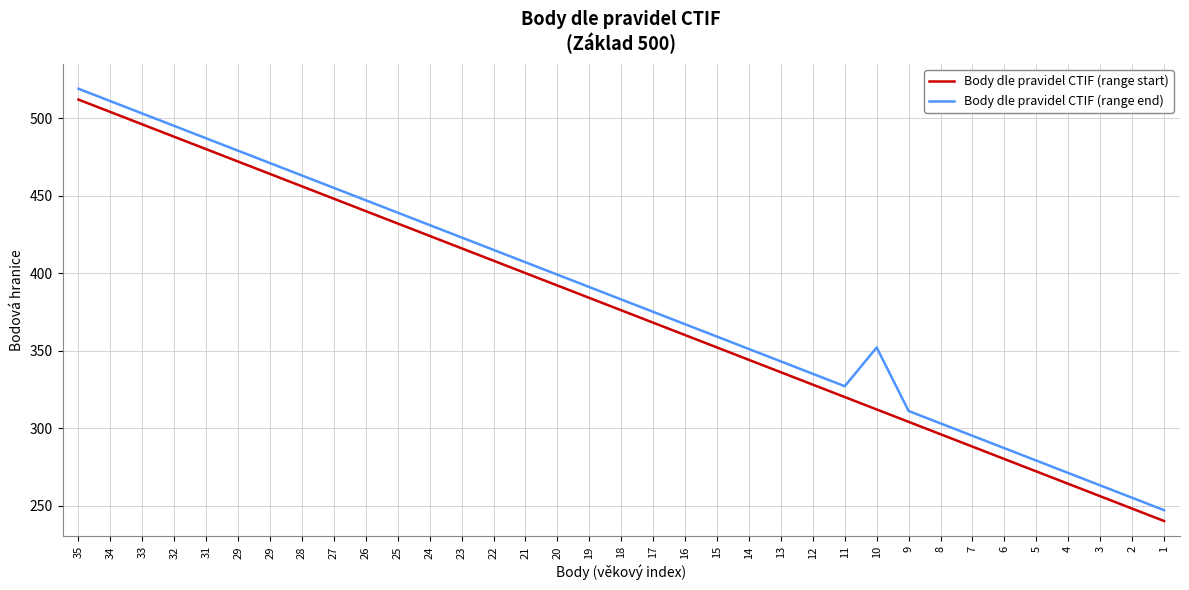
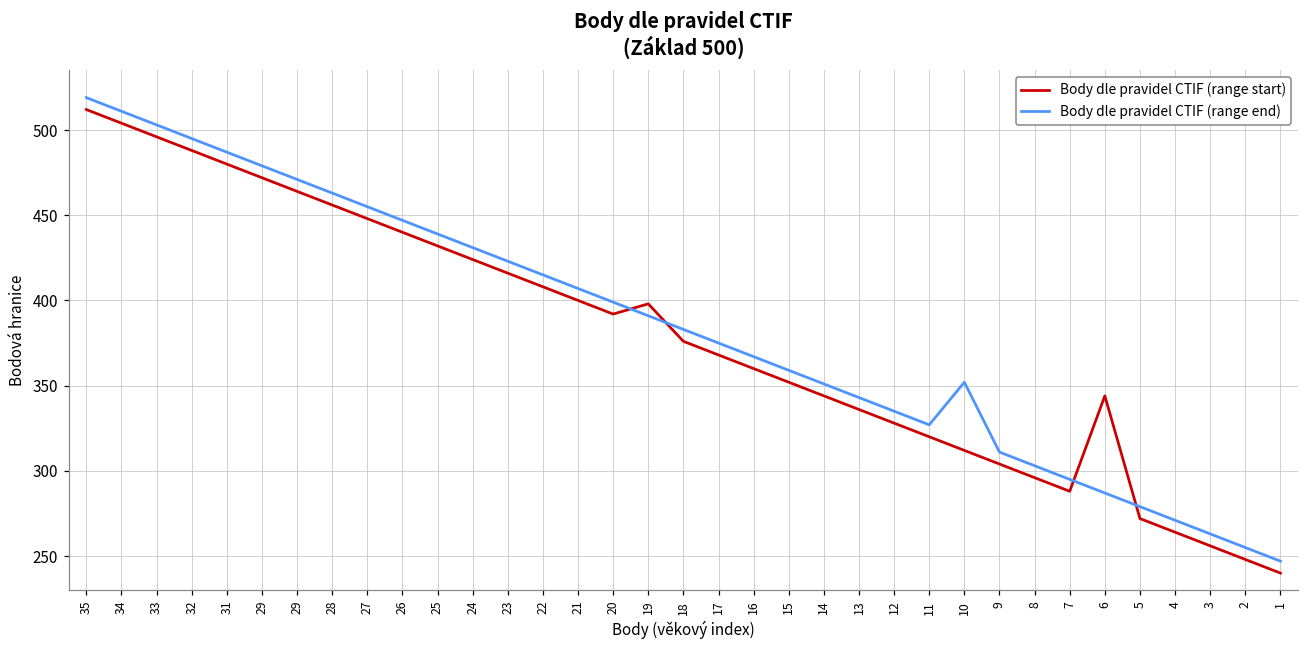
  {
    "Body dle pravidel CTIF (range start)": {
      "35": 512,
      "34": 504,
      "33": 496,
      "32": 488,
      "31": 480,
      "28": 456,
      "27": 448,
      "26": 440,
      "25": 432,
      "24": 424,
      "23": 416,
      "22": 408,
      "21": 400,
      "20": 392,
-     "19": 384,
+     "19": 398,
      "18": 376,
      "17": 368,
      "16": 360,
      "15": 352,
      "14": 344,
      "13": 336,
      "12": 328,
      "11": 320,
      "10": 312,
      "9": 304,
      "8": 296,
      "7": 288,
-     "6": 280,
+     "6": 344,
      "5": 272,
      "4": 264,
      "3": 256,
      "2": 248,
      "1": 240
    },
    "Body dle pravidel CTIF (range end)": {
      "35": 519,
      "34": 511,
      "33": 503,
      "32": 495,
      "31": 487,
      "28": 463,
      "27": 455,
      "26": 447,
      "25": 439,
      "24": 431,
      "23": 423,
      "22": 415,
      "21": 407,
      "20": 399,
      "19": 391,
      "18": 383,
      "17": 375,
      "16": 367,
      "15": 359,
      "14": 351,
      "13": 343,
      "12": 335,
      "11": 327,
      "10": 352,
      "9": 311,
      "8": 303,
      "7": 295,
      "6": 287,
      "5": 279,
      "4": 271,
      "3": 263,
      "2": 255,
      "1": 247
    }
  }
